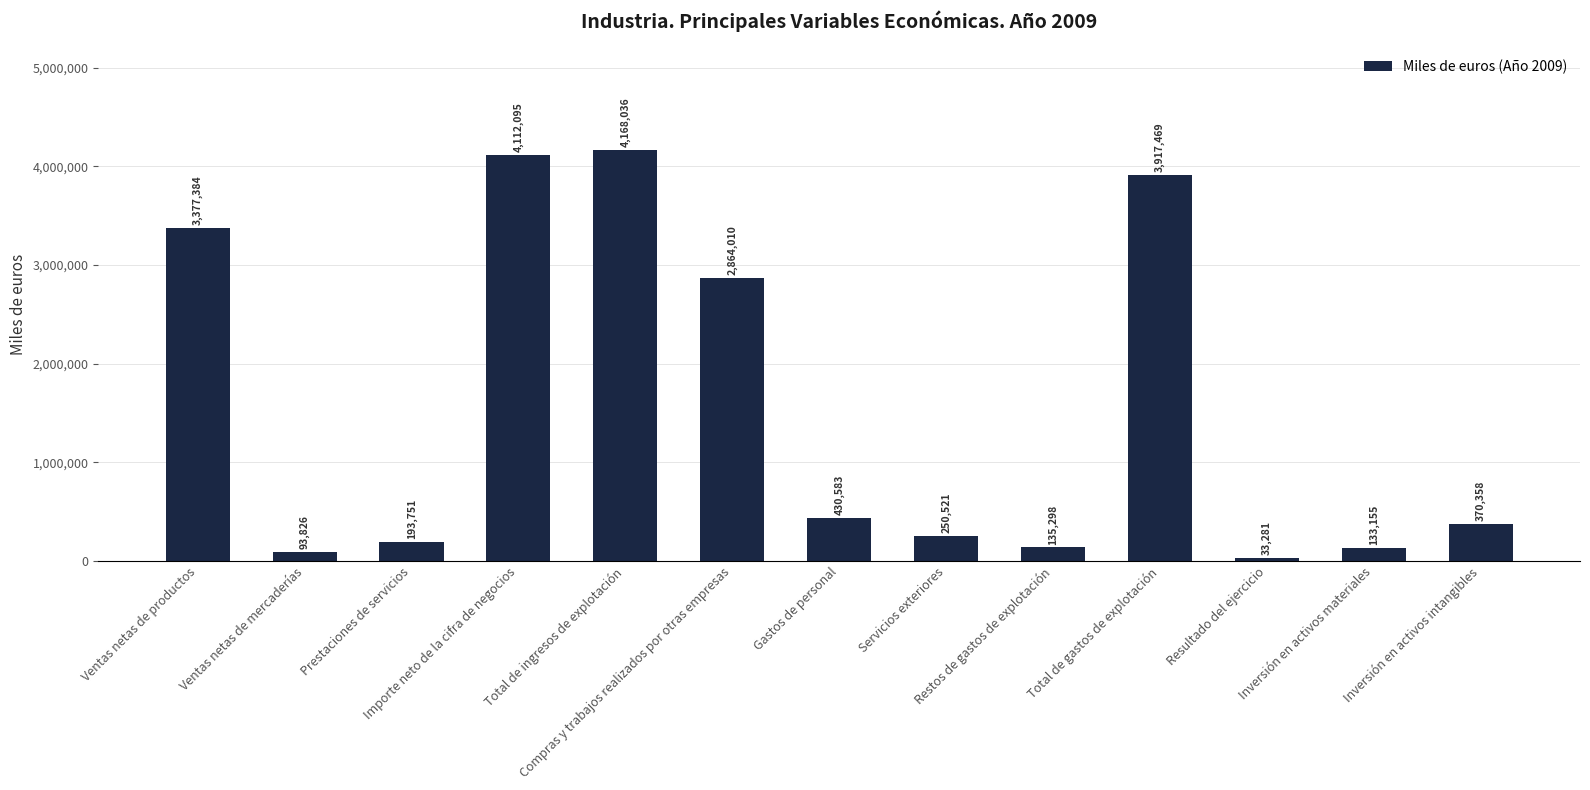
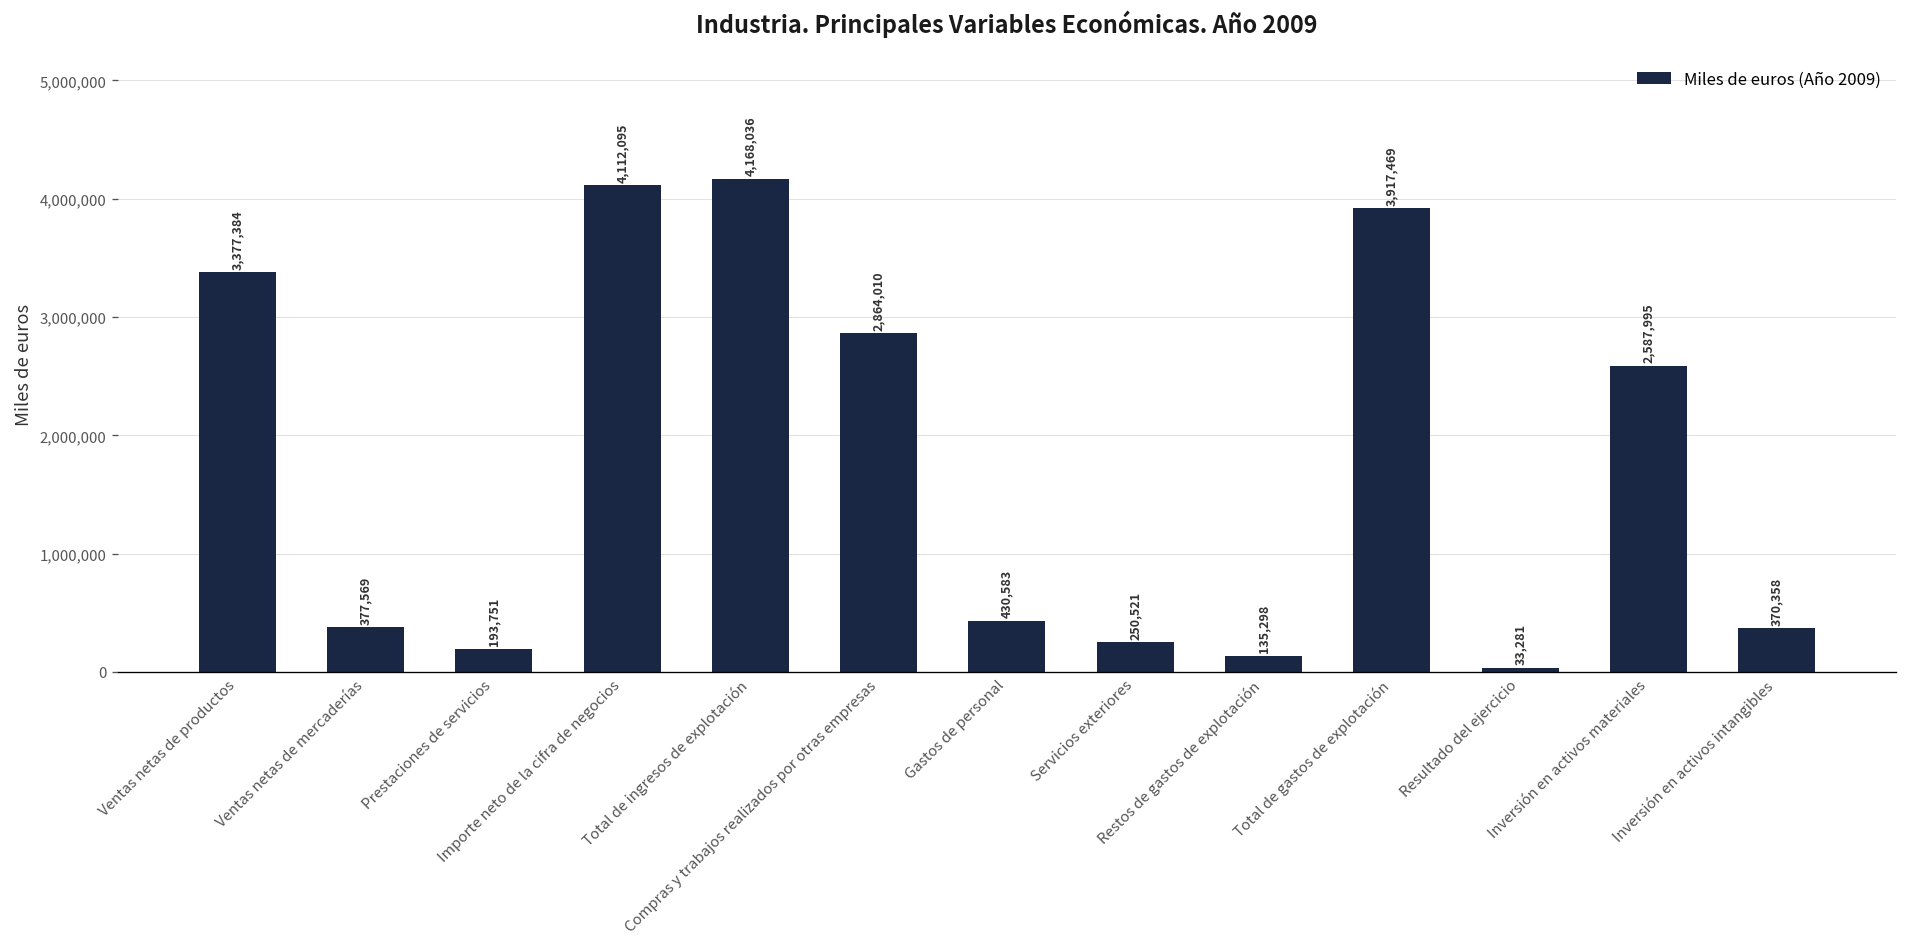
  {
    "Ventas netas de productos": "3,377,384",
-   "Ventas netas de mercaderías": "93,826",
+   "Ventas netas de mercaderías": "377,569",
    "Prestaciones de servicios": "193,751",
    "Importe neto de la cifra de negocios": "4,112,095",
    "Total de ingresos de explotación": "4,168,036",
    "Compras y trabajos realizados por otras empresas": "2,864,010",
    "Gastos de personal": "430,583",
    "Servicios exteriores": "250,521",
    "Restos de gastos de explotación": "135,298",
    "Total de gastos de explotación": "3,917,469",
    "Resultado del ejercicio": "33,281",
-   "Inversión en activos materiales": "133,155",
+   "Inversión en activos materiales": "2,587,995",
    "Inversión en activos intangibles": "370,358"
  }
